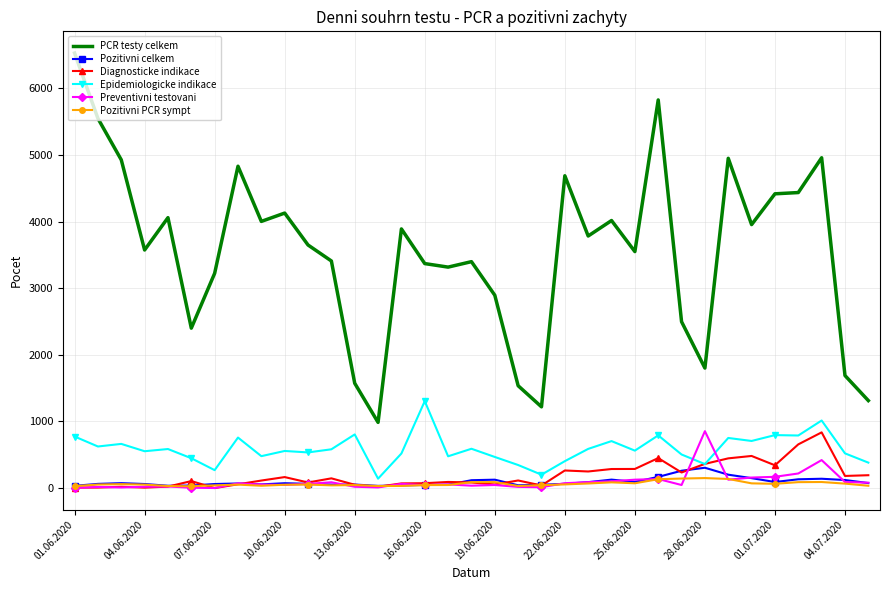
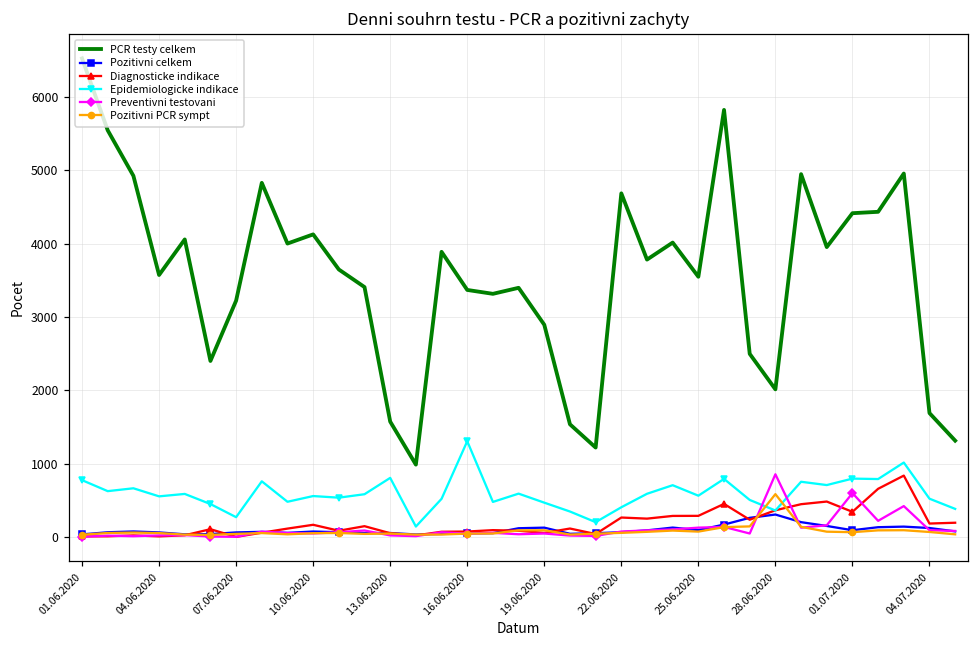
  {
    "PCR testy celkem": {
      "04.06.2020": 3600,
      "07.06.2020": 3200,
      "10.06.2020": 4100,
      "13.06.2020": 1600,
      "16.06.2020": 3400,
      "19.06.2020": 2900,
      "22.06.2020": 4700,
      "25.06.2020": 3500,
-     "28.06.2020": 1800,
+     "28.06.2020": 2000,
      "01.07.2020": 4400,
      "04.07.2020": 1700
    },
    "Pozitivni celkem": {
      "28.06.2020": 300
    },
    "Diagnosticke indikace": {
      "10.06.2020": 200,
      "22.06.2020": 300,
      "25.06.2020": 300,
      "01.07.2020": 300,
      "04.07.2020": 200
    },
    "Epidemiologicke indikace": {
      "01.06.2020": 800,
      "04.06.2020": 600,
      "07.06.2020": 300,
      "10.06.2020": 600,
      "13.06.2020": 800,
      "16.06.2020": 1300,
      "19.06.2020": 500,
      "22.06.2020": 400,
      "25.06.2020": 600,
      "01.07.2020": 800,
      "04.07.2020": 500
    },
    "Preventivni testovani": {
      "28.06.2020": 900,
-     "01.07.2020": 200
+     "01.07.2020": 600
    },
    "Pozitivni PCR sympt": {
-     "28.06.2020": 200
+     "28.06.2020": 600
    }
  }
